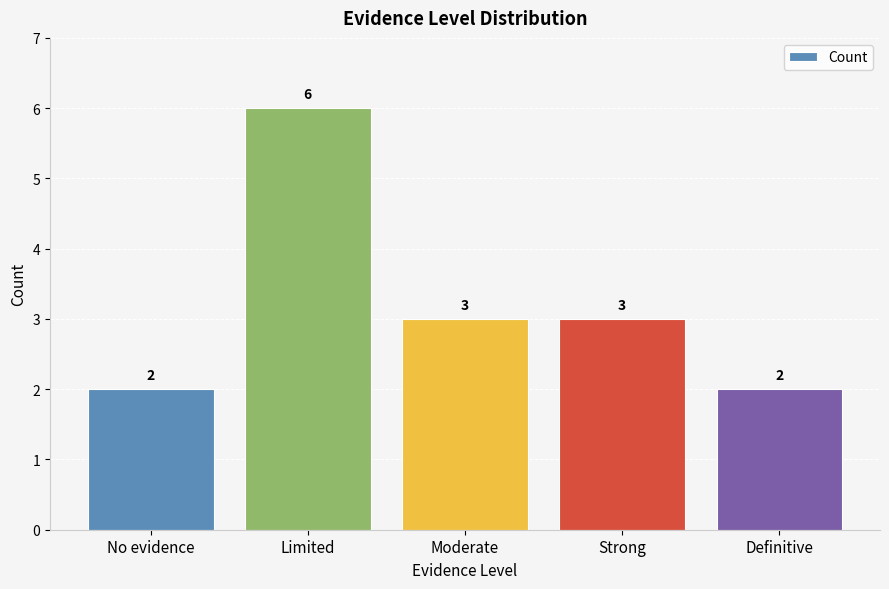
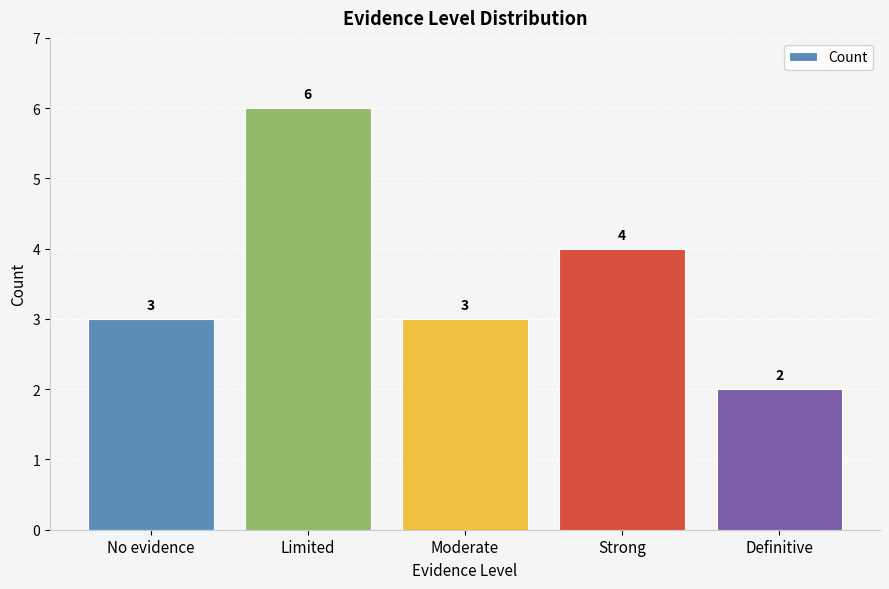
  {
-   "No evidence": 2,
+   "No evidence": 3,
    "Limited": 6,
    "Moderate": 3,
-   "Strong": 3,
+   "Strong": 4,
    "Definitive": 2
  }
